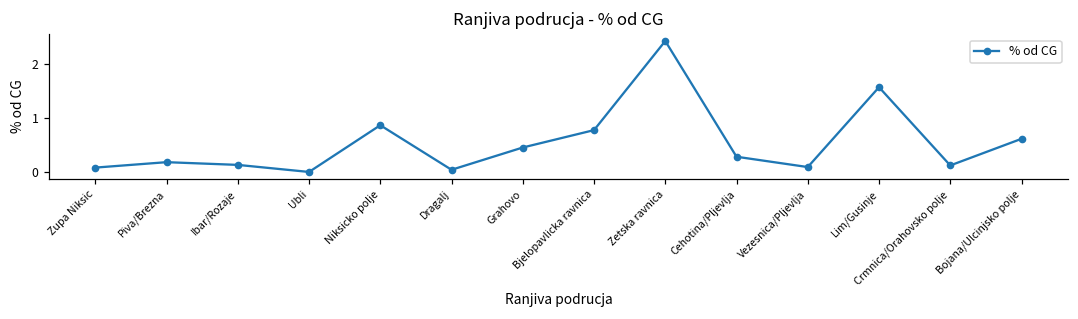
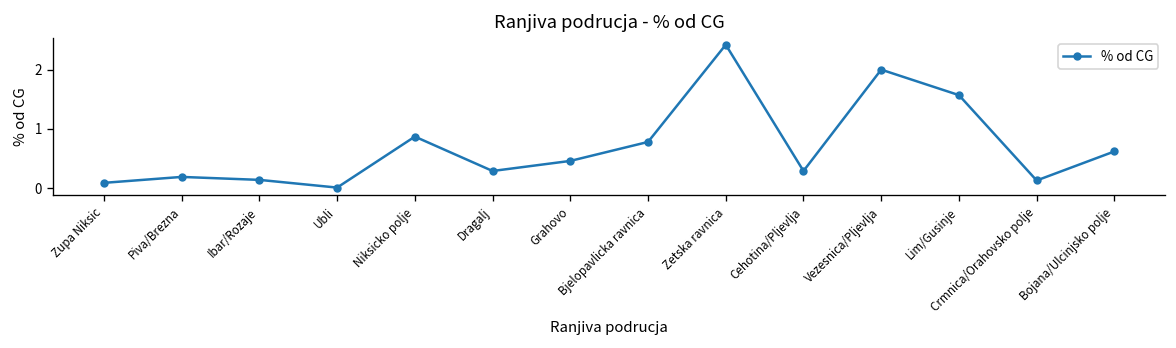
  {
    "Zupa Niksic": 0.1,
    "Piva/Brezna": 0.2,
    "Ibar/Rozaje": 0.1,
    "Ubli": 0.0,
    "Niksicko polje": 0.9,
-   "Dragalj": 0.1,
+   "Dragalj": 0.3,
    "Grahovo": 0.5,
    "Bjelopavlicka ravnica": 0.8,
    "Zetska ravnica": 2.4,
    "Cehotina/Pljevlja": 0.3,
-   "Vezesnica/Pljevlja": 0.1,
+   "Vezesnica/Pljevlja": 2.0,
    "Lim/Gusinje": 1.6,
    "Crmnica/Orahovsko polje": 0.1,
    "Bojana/Ulcinjsko polje": 0.6
  }
